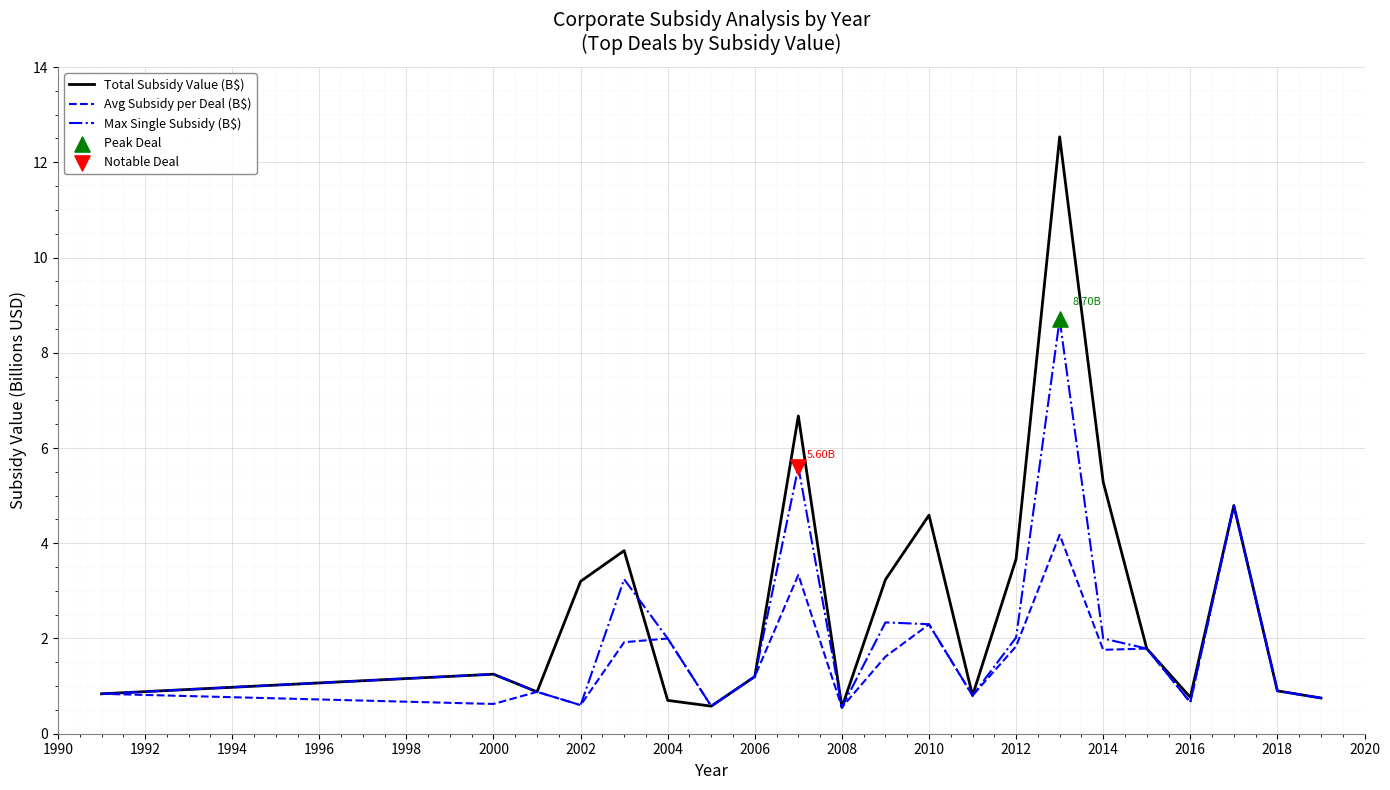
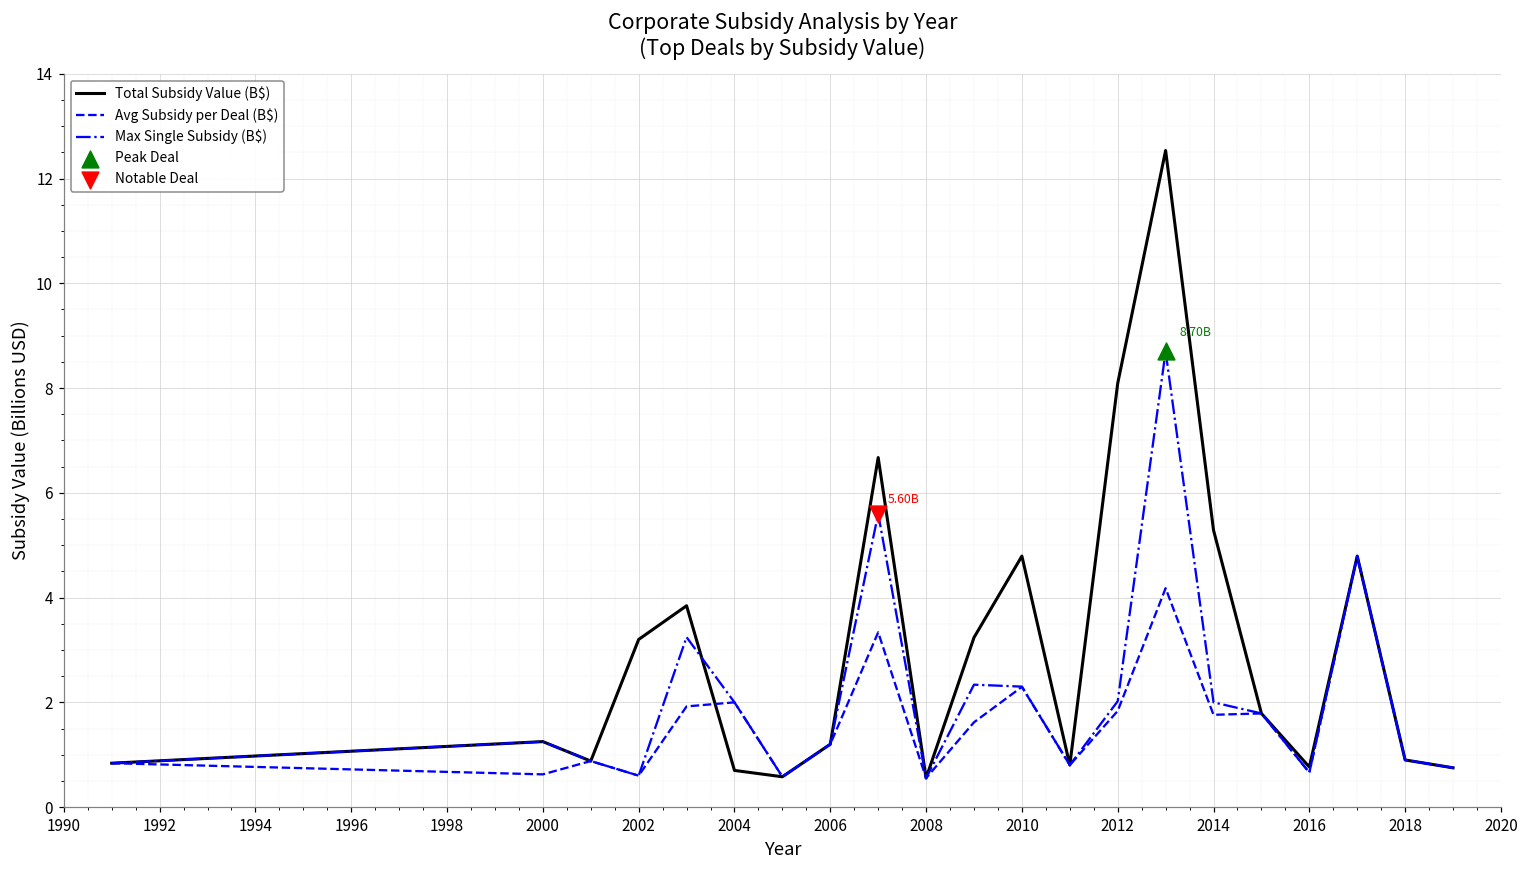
  {
    "Total Subsidy Value (B$)": {
      "2002": 3.2,
      "2004": 0.7,
-     "2010": 4.6,
-     "2012": 3.7,
+     "2010": 4.8,
+     "2012": 8.1,
      "2014": 5.3,
      "2016": 0.8
    }
  }
